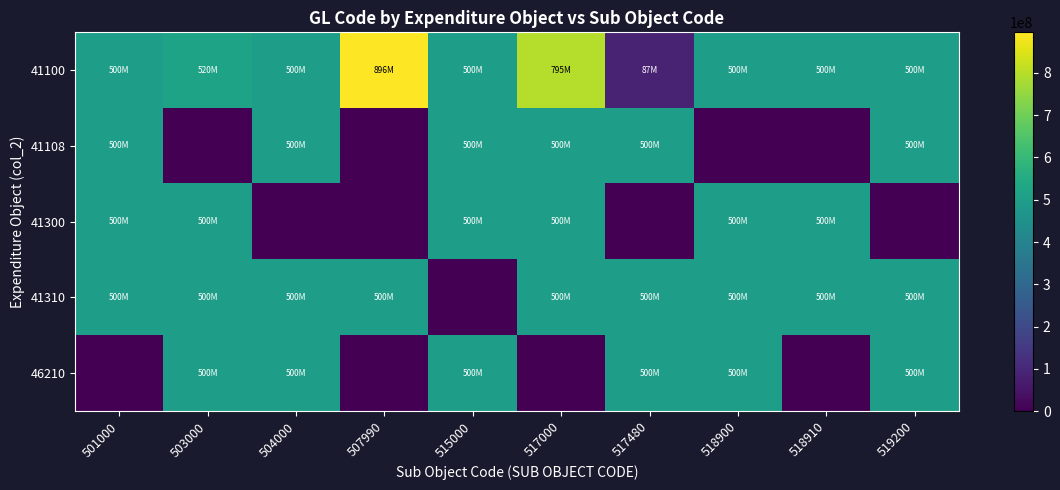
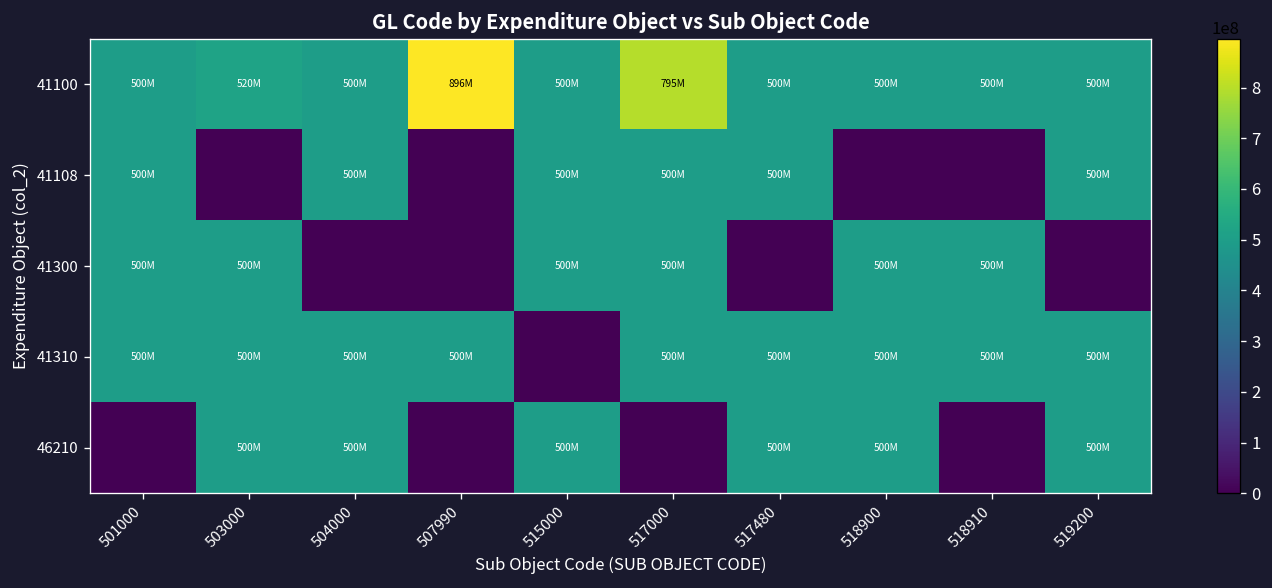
  {
    "41100": {
      "501000": "500M",
      "503000": "520M",
      "504000": "500M",
      "507990": "896M",
      "515000": "500M",
      "517000": "795M",
-     "517480": "87M",
+     "517480": "500M",
      "518900": "500M",
      "518910": "500M",
      "519200": "500M"
    },
    "41108": {
      "501000": "500M",
      "504000": "500M",
      "515000": "500M",
      "517000": "500M",
      "517480": "500M",
      "519200": "500M"
    },
    "41300": {
      "501000": "500M",
      "503000": "500M",
      "515000": "500M",
      "517000": "500M",
      "518900": "500M",
      "518910": "500M"
    },
    "41310": {
      "501000": "500M",
      "503000": "500M",
      "504000": "500M",
      "507990": "500M",
      "517000": "500M",
      "517480": "500M",
      "518900": "500M",
      "518910": "500M",
      "519200": "500M"
    },
    "46210": {
      "503000": "500M",
      "504000": "500M",
      "515000": "500M",
      "517480": "500M",
      "518900": "500M",
      "519200": "500M"
    }
  }
